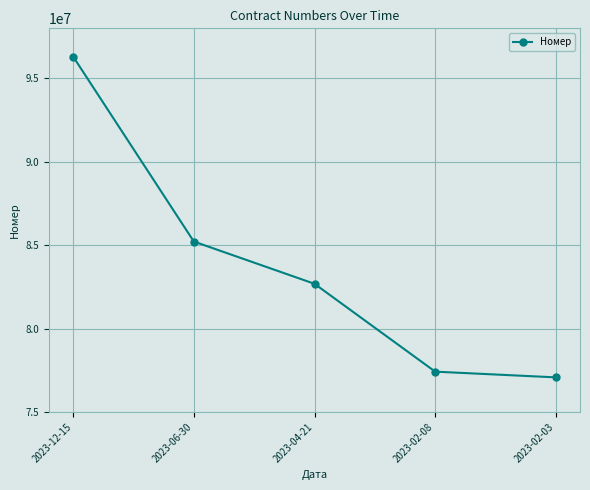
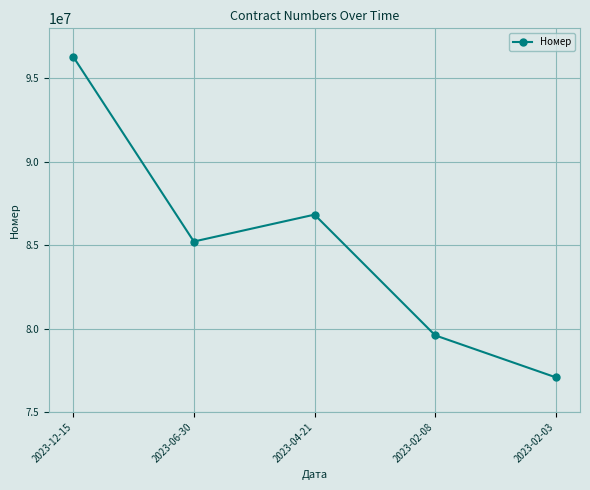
  {
    "2023-12-15": 96300000,
    "2023-06-30": 85200000,
-   "2023-04-21": 82700000,
-   "2023-02-08": 77400000,
+   "2023-04-21": 86800000,
+   "2023-02-08": 79600000,
    "2023-02-03": 77100000
  }
